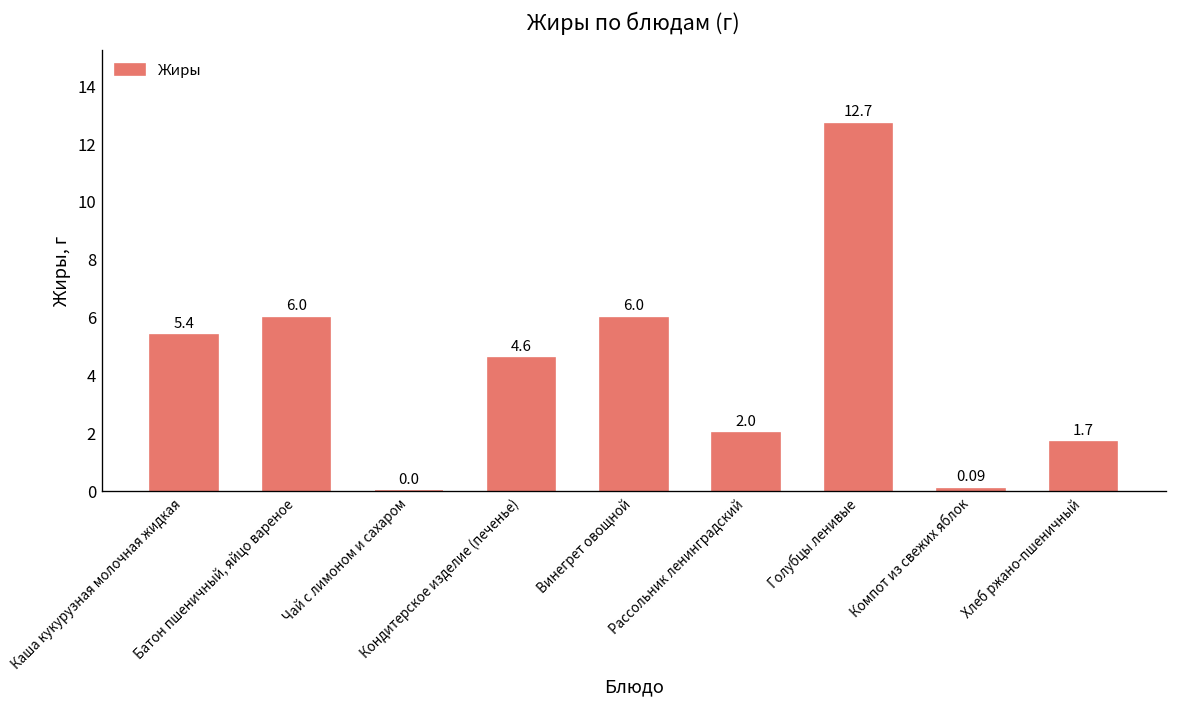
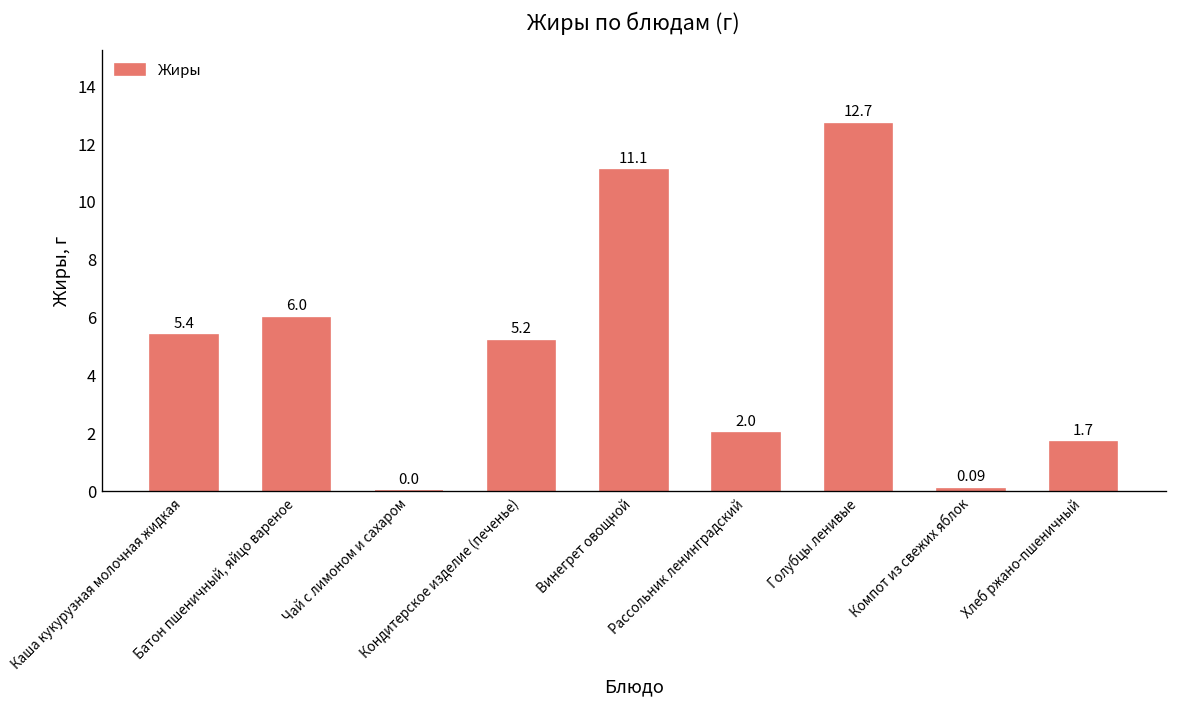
  {
    "Каша кукурузная молочная жидкая": 5.4,
    "Батон пшеничный, яйцо вареное": 6.0,
    "Чай с лимоном и сахаром": 0.0,
-   "Кондитерское изделие (печенье)": 4.6,
-   "Винегрет овощной": 6.0,
+   "Кондитерское изделие (печенье)": 5.2,
+   "Винегрет овощной": 11.1,
    "Рассольник ленинградский": 2.0,
    "Голубцы ленивые": 12.7,
    "Компот из свежих яблок": 0.09,
    "Хлеб ржано-пшеничный": 1.7
  }
